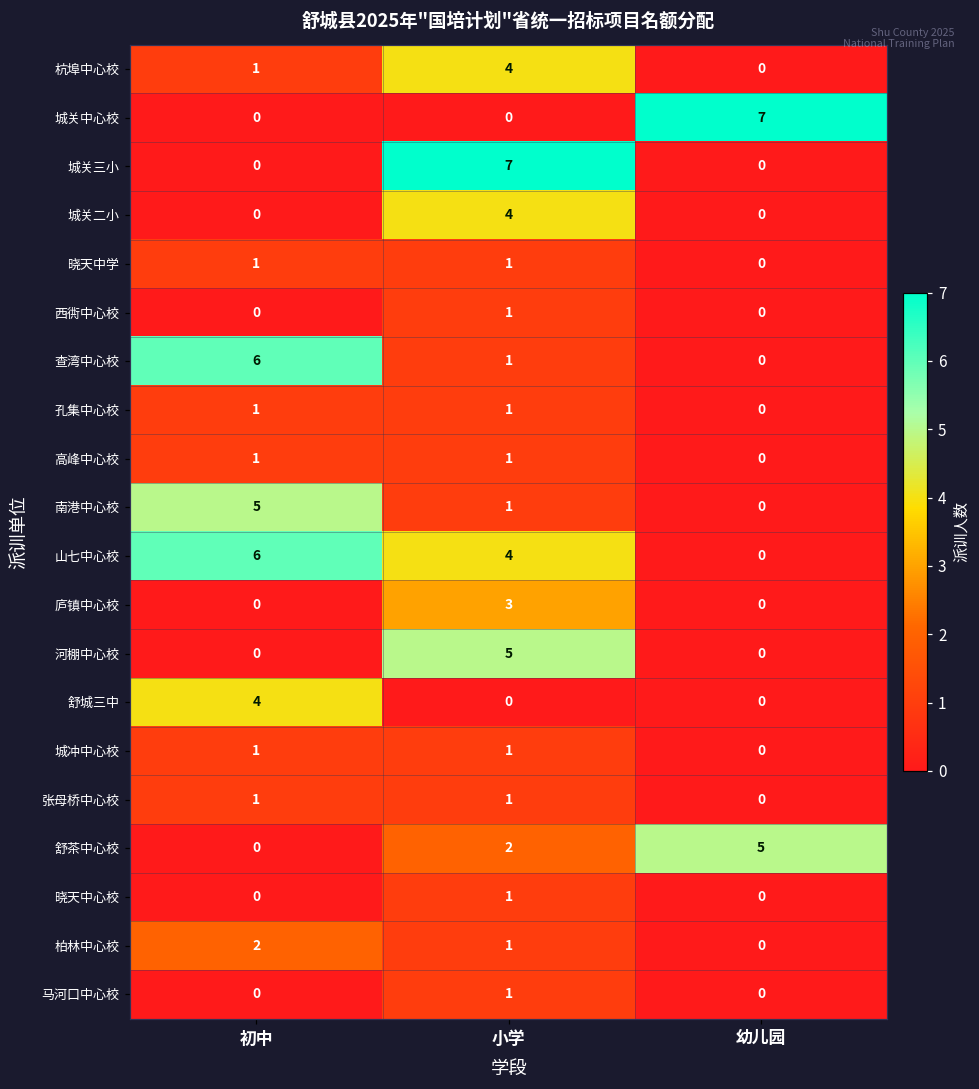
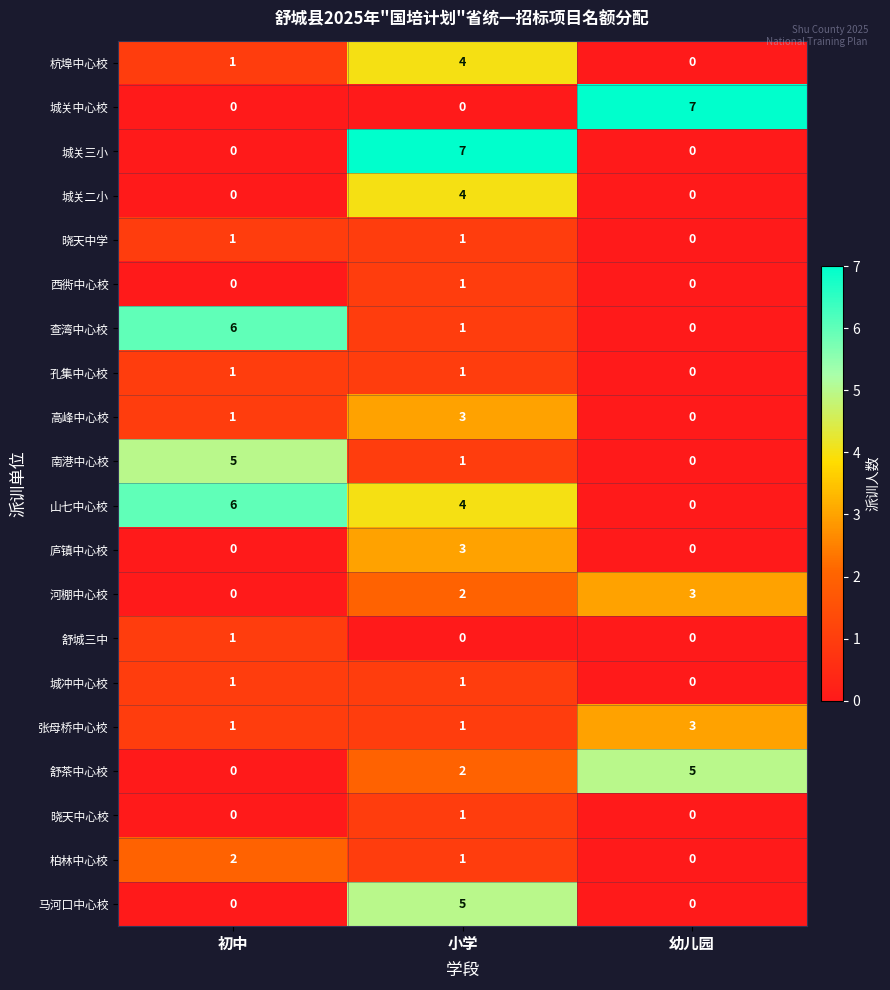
  {
    "杭埠中心校": {
      "初中": 1,
      "小学": 4,
      "幼儿园": 0
    },
    "城关中心校": {
      "初中": 0,
      "小学": 0,
      "幼儿园": 7
    },
    "城关三小": {
      "初中": 0,
      "小学": 7,
      "幼儿园": 0
    },
    "城关二小": {
      "初中": 0,
      "小学": 4,
      "幼儿园": 0
    },
    "晓天中学": {
      "初中": 1,
      "小学": 1,
      "幼儿园": 0
    },
    "西衖中心校": {
      "初中": 0,
      "小学": 1,
      "幼儿园": 0
    },
    "查湾中心校": {
      "初中": 6,
      "小学": 1,
      "幼儿园": 0
    },
    "孔集中心校": {
      "初中": 1,
      "小学": 1,
      "幼儿园": 0
    },
    "高峰中心校": {
      "初中": 1,
-     "小学": 1,
+     "小学": 3,
      "幼儿园": 0
    },
    "南港中心校": {
      "初中": 5,
      "小学": 1,
      "幼儿园": 0
    },
    "山七中心校": {
      "初中": 6,
      "小学": 4,
      "幼儿园": 0
    },
    "庐镇中心校": {
      "初中": 0,
      "小学": 3,
      "幼儿园": 0
    },
    "河棚中心校": {
      "初中": 0,
-     "小学": 5,
-     "幼儿园": 0
+     "小学": 2,
+     "幼儿园": 3
    },
    "舒城三中": {
-     "初中": 4,
+     "初中": 1,
      "小学": 0,
      "幼儿园": 0
    },
    "城冲中心校": {
      "初中": 1,
      "小学": 1,
      "幼儿园": 0
    },
    "张母桥中心校": {
      "初中": 1,
      "小学": 1,
-     "幼儿园": 0
+     "幼儿园": 3
    },
    "舒茶中心校": {
      "初中": 0,
      "小学": 2,
      "幼儿园": 5
    },
    "晓天中心校": {
      "初中": 0,
      "小学": 1,
      "幼儿园": 0
    },
    "柏林中心校": {
      "初中": 2,
      "小学": 1,
      "幼儿园": 0
    },
    "马河口中心校": {
      "初中": 0,
-     "小学": 1,
+     "小学": 5,
      "幼儿园": 0
    }
  }
